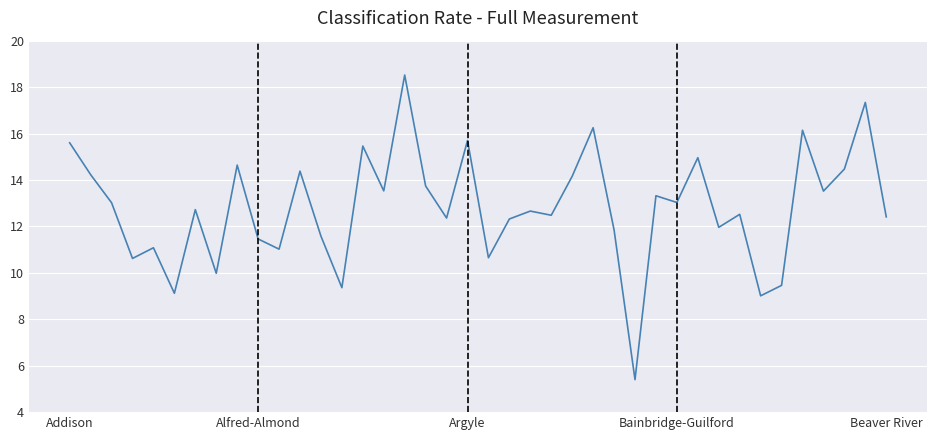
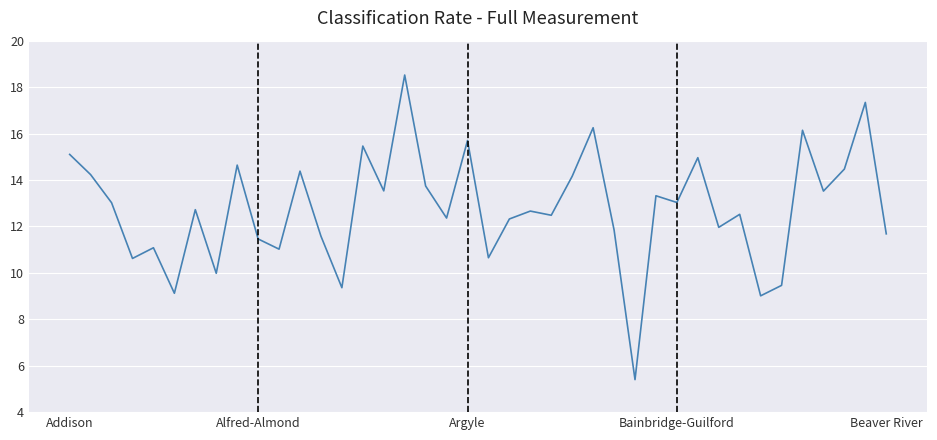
  {
-   "Addison": 15.6,
+   "Addison": 15.1,
    "Alfred-Almond": 11.5,
    "Argyle": 15.7,
    "Bainbridge-Guilford": 13.0,
-   "Beaver River": 12.4
+   "Beaver River": 11.7
  }
